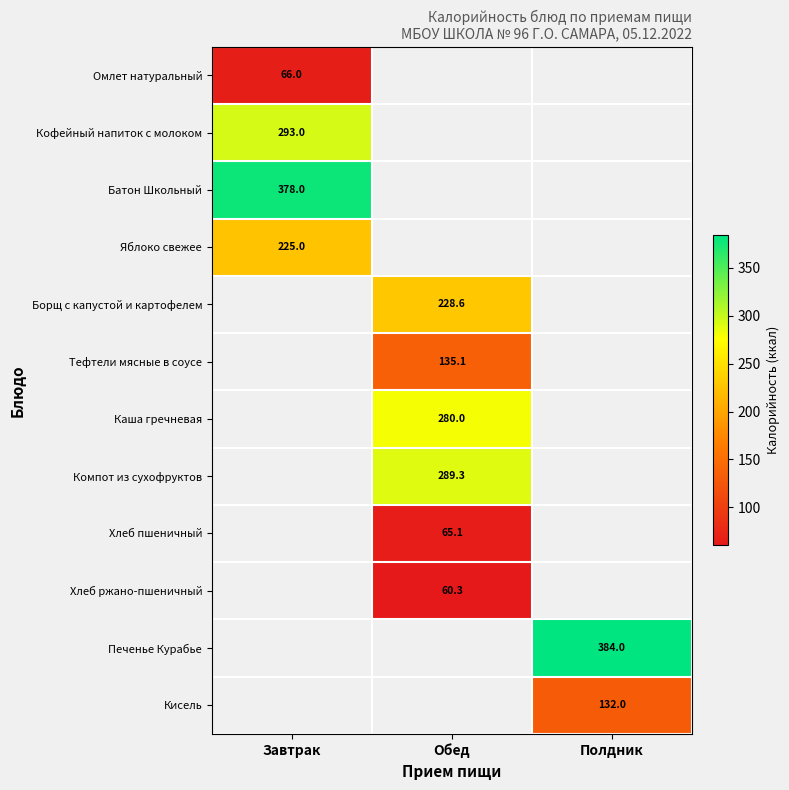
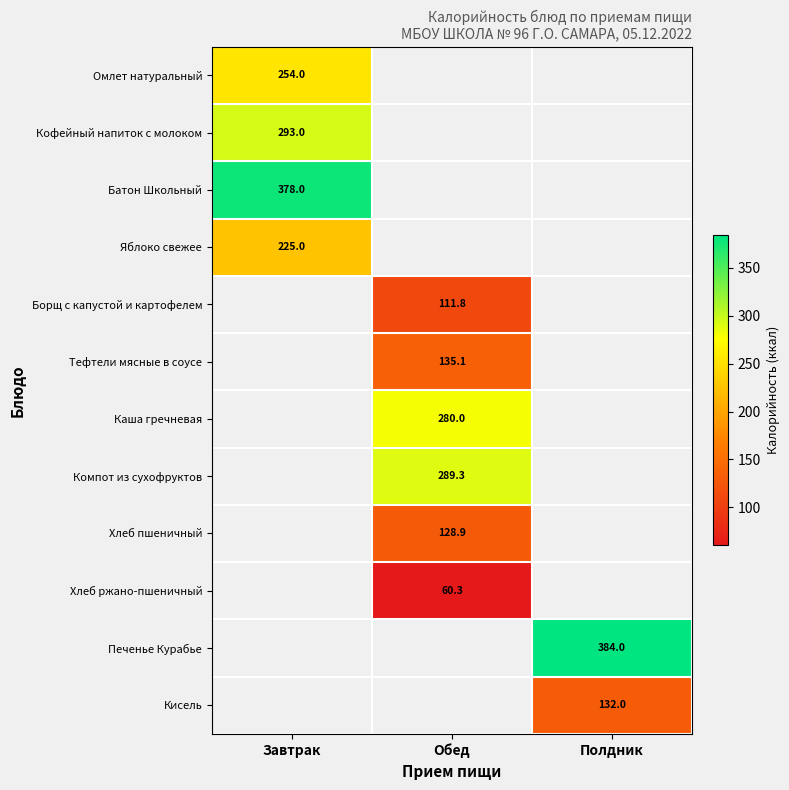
  {
    "Омлет натуральный": {
-     "Завтрак": 66.0
+     "Завтрак": 254.0
    },
    "Кофейный напиток с молоком": {
      "Завтрак": 293.0
    },
    "Батон Школьный": {
      "Завтрак": 378.0
    },
    "Яблоко свежее": {
      "Завтрак": 225.0
    },
    "Борщ с капустой и картофелем": {
-     "Обед": 228.6
+     "Обед": 111.8
    },
    "Тефтели мясные в соусе": {
      "Обед": 135.1
    },
    "Каша гречневая": {
      "Обед": 280.0
    },
    "Компот из сухофруктов": {
      "Обед": 289.3
    },
    "Хлеб пшеничный": {
-     "Обед": 65.1
+     "Обед": 128.9
    },
    "Хлеб ржано-пшеничный": {
      "Обед": 60.3
    },
    "Печенье Курабье": {
      "Полдник": 384.0
    },
    "Кисель": {
      "Полдник": 132.0
    }
  }
